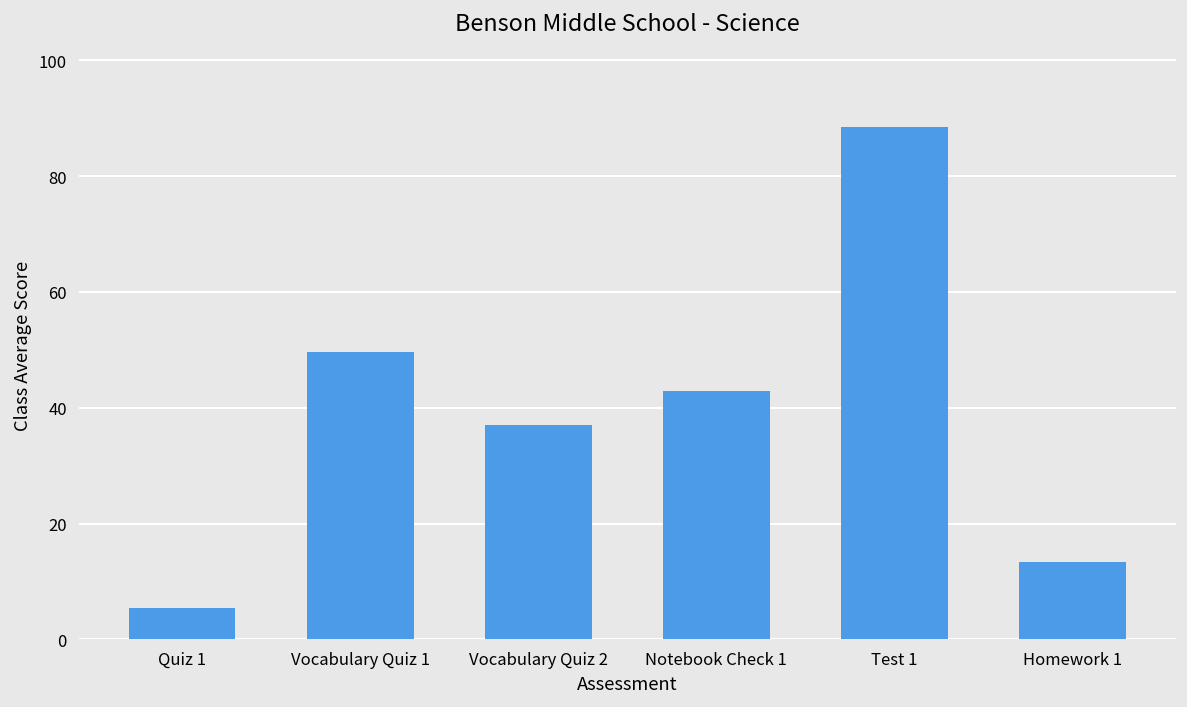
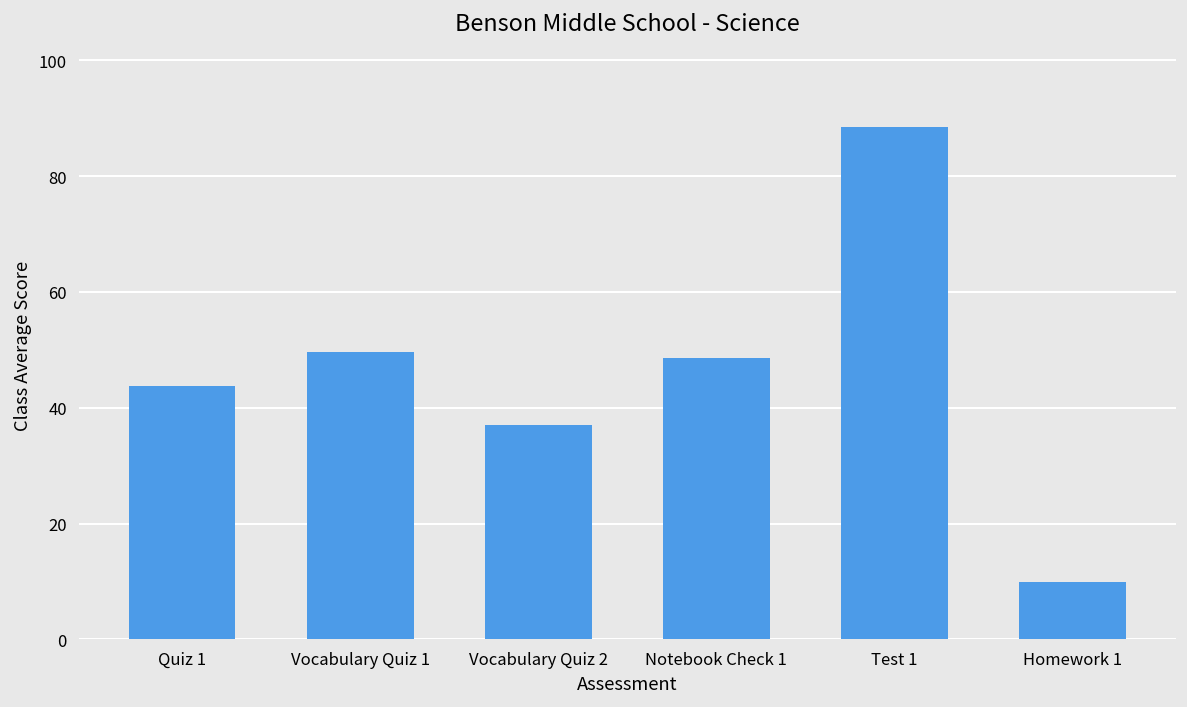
  {
-   "Quiz 1": 5,
+   "Quiz 1": 44,
    "Vocabulary Quiz 1": 50,
    "Vocabulary Quiz 2": 37,
-   "Notebook Check 1": 43,
+   "Notebook Check 1": 49,
    "Test 1": 88,
-   "Homework 1": 13
+   "Homework 1": 10
  }
